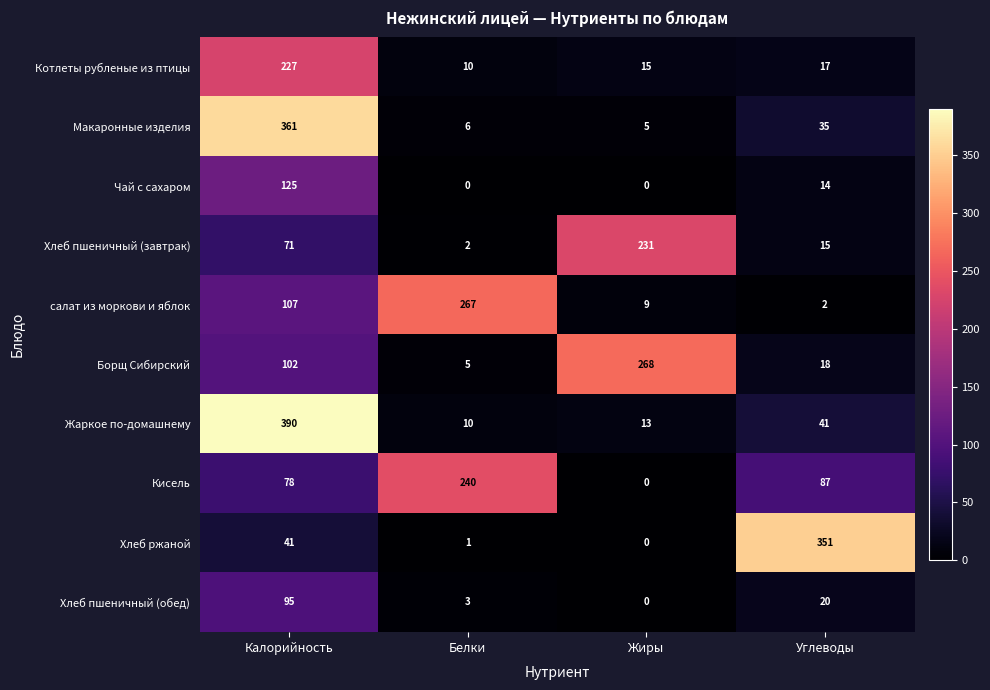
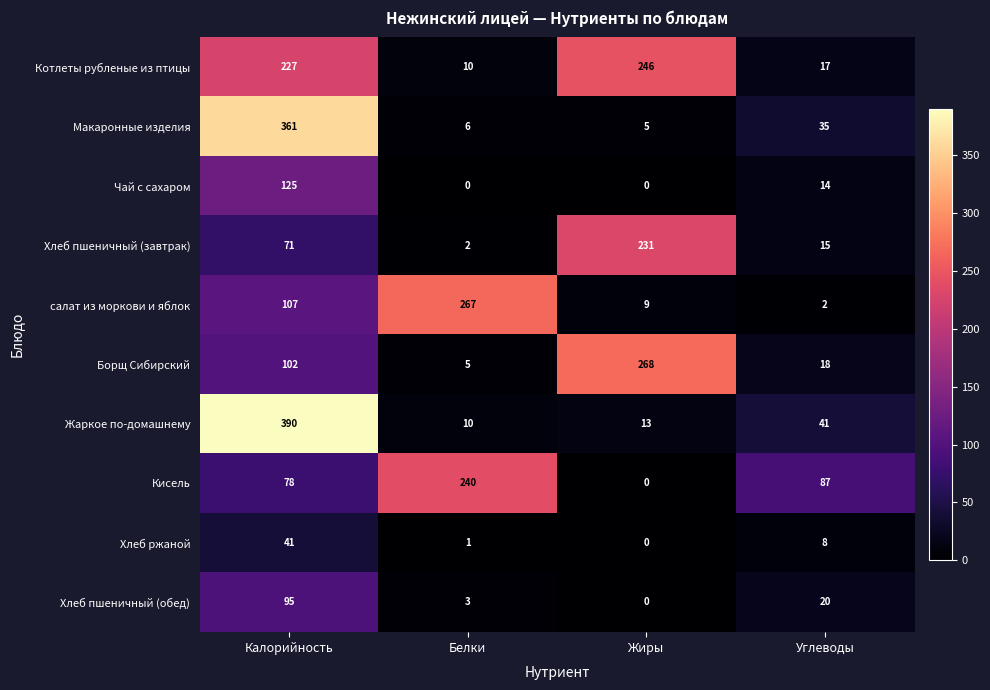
  {
    "Котлеты рубленые из птицы": {
      "Калорийность": 227,
      "Белки": 10,
-     "Жиры": 15,
+     "Жиры": 246,
      "Углеводы": 17
    },
    "Макаронные изделия": {
      "Калорийность": 361,
      "Белки": 6,
      "Жиры": 5,
      "Углеводы": 35
    },
    "Чай с сахаром": {
      "Калорийность": 125,
      "Белки": 0,
      "Жиры": 0,
      "Углеводы": 14
    },
    "Хлеб пшеничный (завтрак)": {
      "Калорийность": 71,
      "Белки": 2,
      "Жиры": 231,
      "Углеводы": 15
    },
    "салат из моркови и яблок": {
      "Калорийность": 107,
      "Белки": 267,
      "Жиры": 9,
      "Углеводы": 2
    },
    "Борщ Сибирский": {
      "Калорийность": 102,
      "Белки": 5,
      "Жиры": 268,
      "Углеводы": 18
    },
    "Жаркое по-домашнему": {
      "Калорийность": 390,
      "Белки": 10,
      "Жиры": 13,
      "Углеводы": 41
    },
    "Кисель": {
      "Калорийность": 78,
      "Белки": 240,
      "Жиры": 0,
      "Углеводы": 87
    },
    "Хлеб ржаной": {
      "Калорийность": 41,
      "Белки": 1,
      "Жиры": 0,
-     "Углеводы": 351
+     "Углеводы": 8
    },
    "Хлеб пшеничный (обед)": {
      "Калорийность": 95,
      "Белки": 3,
      "Жиры": 0,
      "Углеводы": 20
    }
  }
